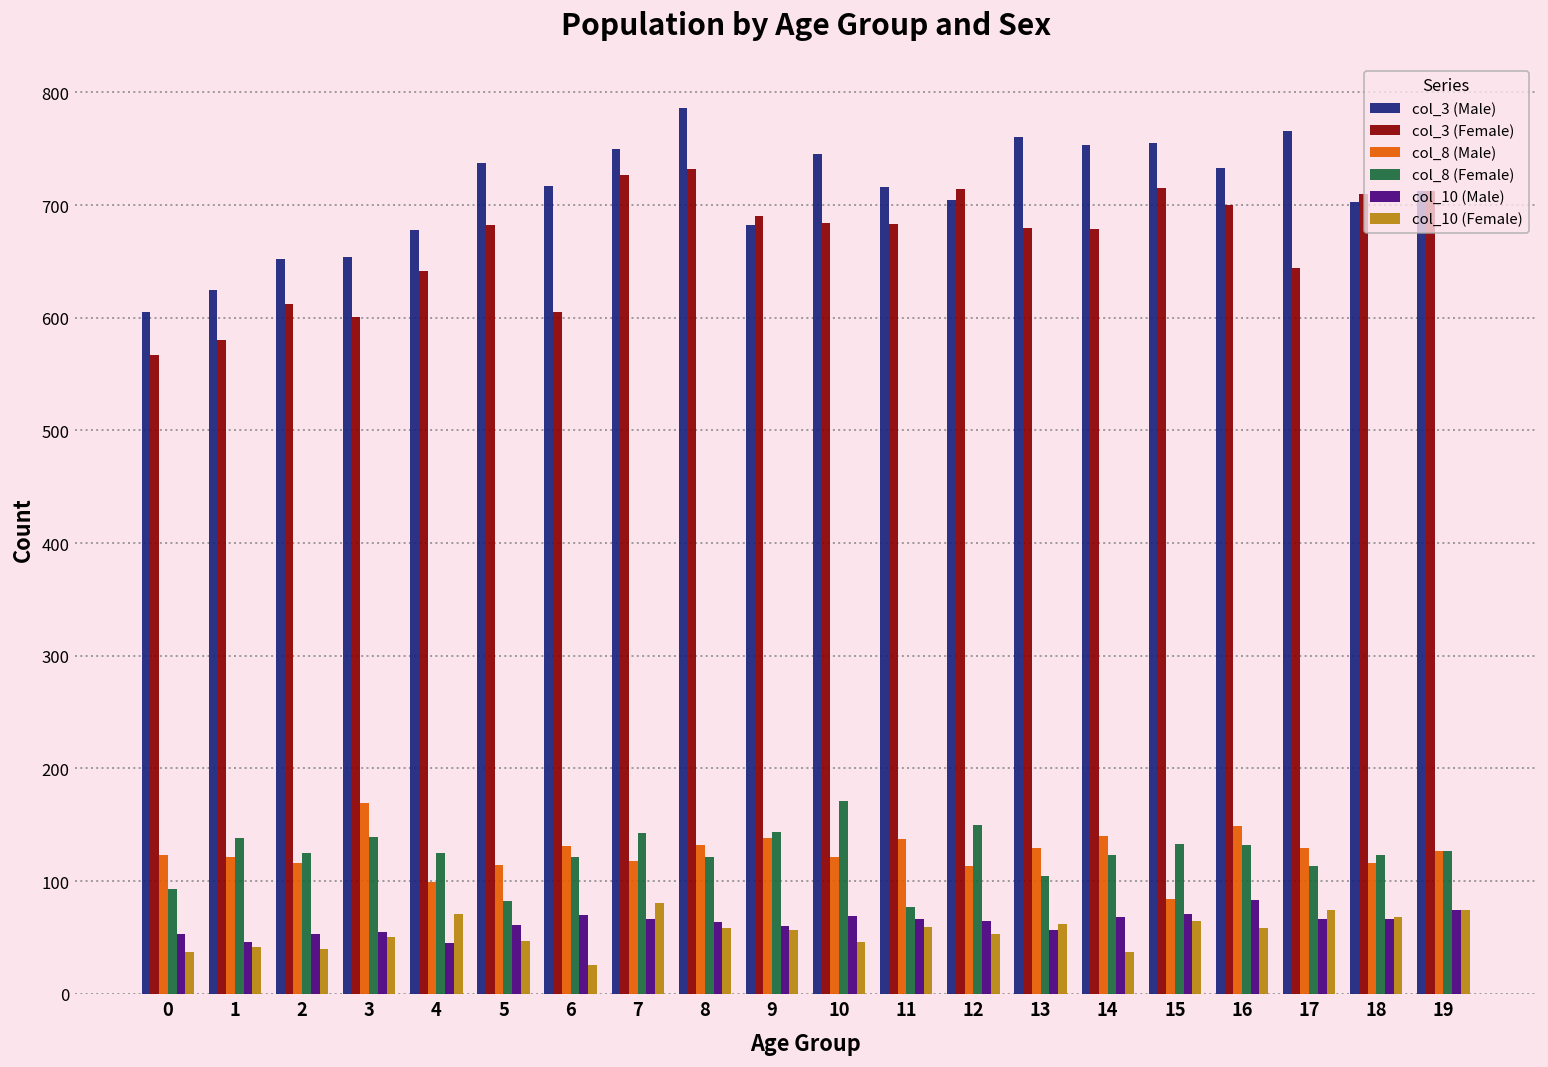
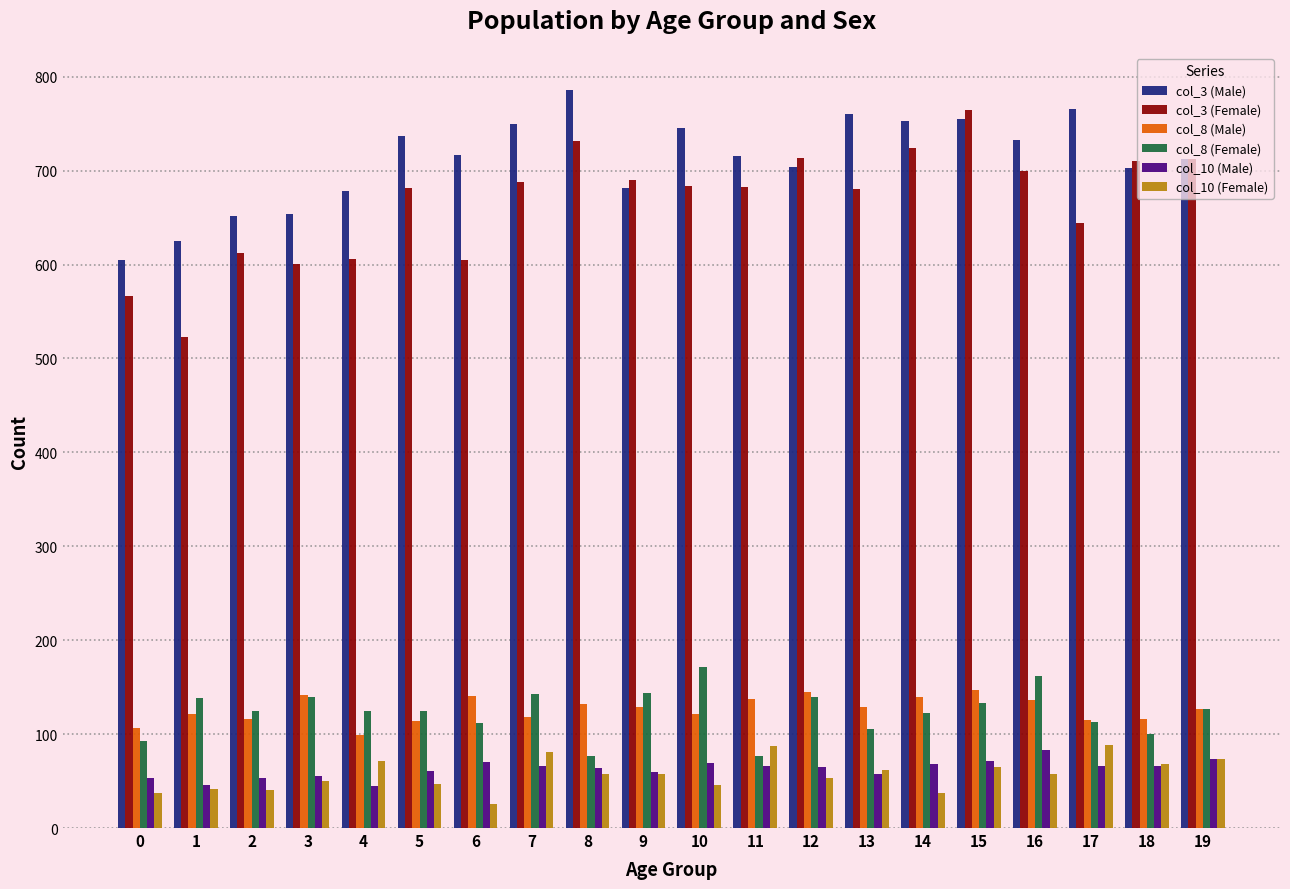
  {
    "col_3 (Female)": {
      "0": 570,
-     "1": 580,
+     "1": 520,
      "2": 610,
      "3": 600,
-     "4": 640,
+     "4": 610,
      "5": 680,
      "6": 610,
-     "7": 730,
+     "7": 690,
      "8": 730,
      "9": 690,
      "10": 680,
      "11": 680,
      "12": 710,
      "13": 680,
-     "14": 680,
-     "15": 720,
+     "14": 720,
+     "15": 770,
      "16": 700,
      "17": 640,
      "18": 710
    },
    "col_8 (Male)": {
-     "0": 120,
+     "0": 110,
      "1": 120,
      "2": 120,
-     "3": 170,
+     "3": 140,
      "4": 100,
      "5": 110,
-     "6": 130,
+     "6": 140,
      "7": 120,
      "8": 130,
-     "9": 140,
+     "9": 130,
      "10": 120,
      "11": 140,
-     "12": 110,
+     "12": 150,
      "13": 130,
      "14": 140,
-     "15": 80,
-     "16": 150,
-     "17": 130,
+     "15": 150,
+     "16": 140,
+     "17": 120,
      "18": 120,
      "19": 130
    },
    "col_8 (Female)": {
      "0": 90,
      "1": 140,
      "2": 130,
      "3": 140,
      "4": 130,
-     "5": 80,
-     "6": 120,
+     "5": 130,
+     "6": 110,
      "7": 140,
-     "8": 120,
+     "8": 80,
      "9": 140,
      "10": 170,
      "11": 80,
-     "12": 150,
+     "12": 140,
      "13": 110,
      "14": 120,
      "15": 130,
-     "16": 130,
+     "16": 160,
      "17": 110,
-     "18": 120,
+     "18": 100,
      "19": 130
    },
    "col_10 (Female)": {
      "0": 40,
      "1": 40,
      "2": 40,
      "3": 50,
      "4": 70,
      "5": 50,
      "6": 30,
      "7": 80,
      "8": 60,
      "9": 60,
      "10": 50,
-     "11": 60,
+     "11": 90,
      "12": 50,
      "13": 60,
      "14": 40,
      "15": 70,
      "16": 60,
-     "17": 70,
+     "17": 90,
      "18": 70,
      "19": 70
    }
  }
